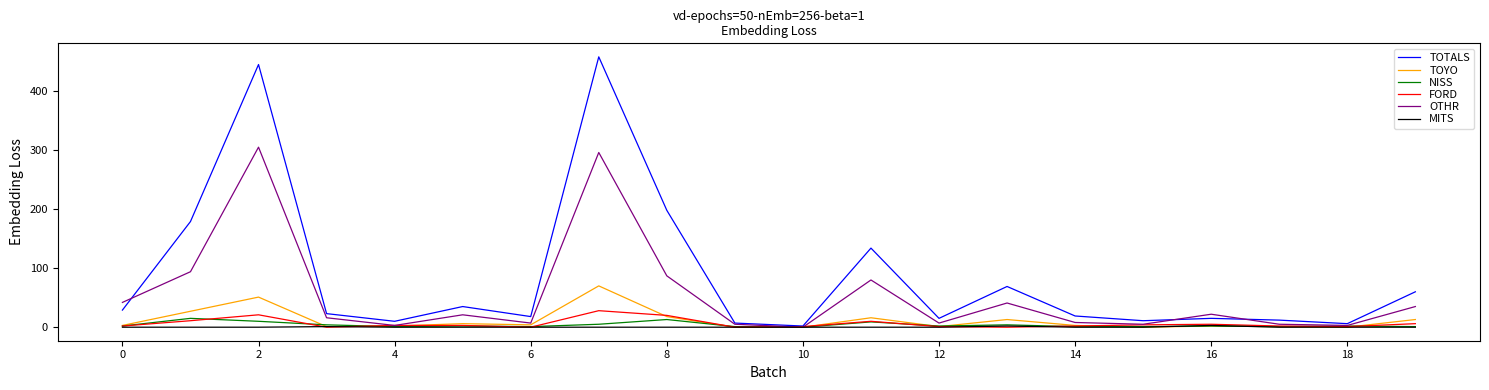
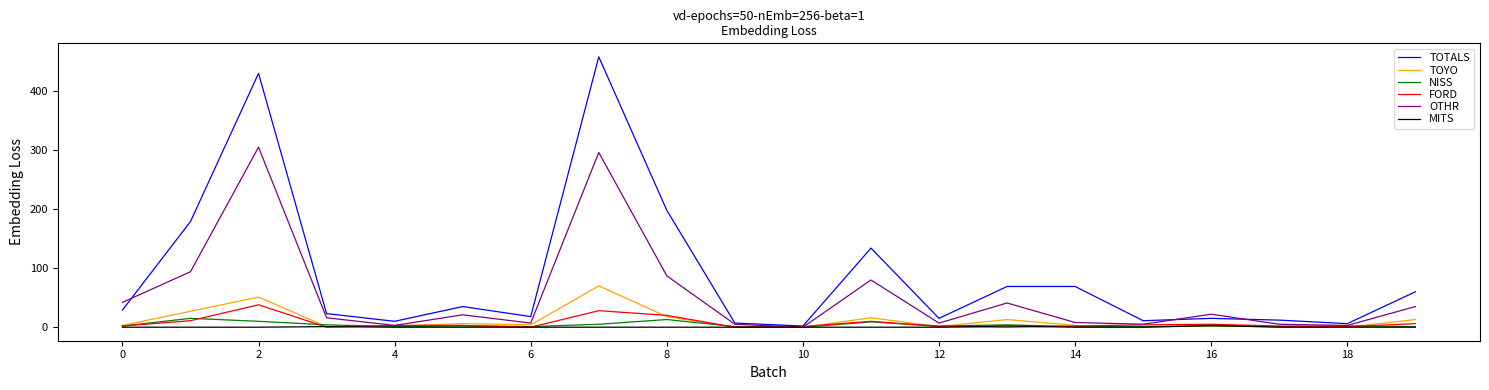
  {
    "TOTALS": {
      "0": 30,
-     "2": 450,
+     "2": 430,
      "4": 10,
      "6": 20,
      "8": 200,
      "12": 20,
-     "14": 20,
+     "14": 70,
      "16": 20
    },
    "TOYO": {
      "2": 50
    },
    "NISS": {
      "2": 10,
      "8": 10
    },
    "FORD": {
-     "2": 20
+     "2": 40
    },
    "OTHR": {
      "0": 40,
      "2": 310,
      "8": 90,
      "12": 10,
      "14": 10,
      "16": 20
    },
    "MITS": {
      "2": 0,
      "8": 0
    }
  }
